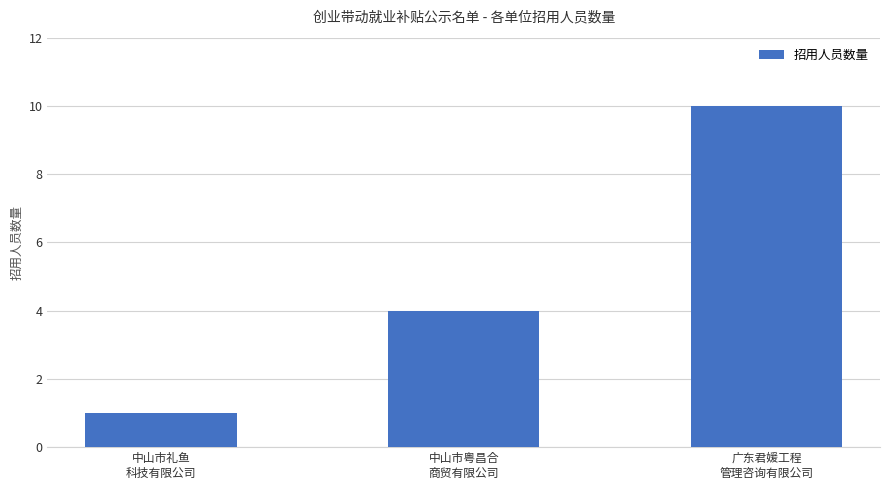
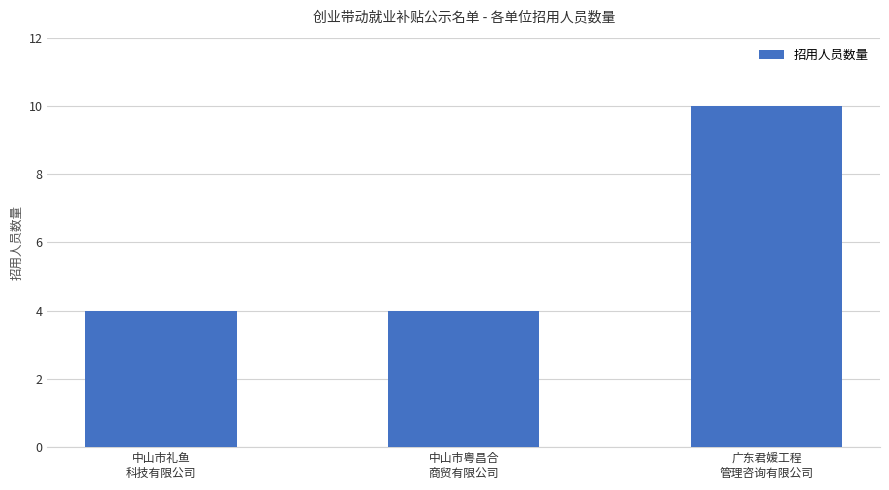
  {
-   "中山市礼鱼 科技有限公司": 1,
+   "中山市礼鱼 科技有限公司": 4,
    "中山市粤昌合 商贸有限公司": 4,
    "广东君媛工程 管理咨询有限公司": 10
  }
